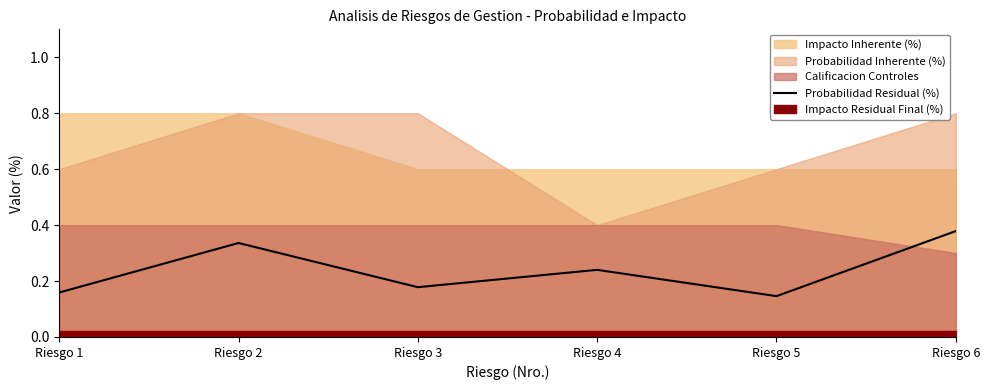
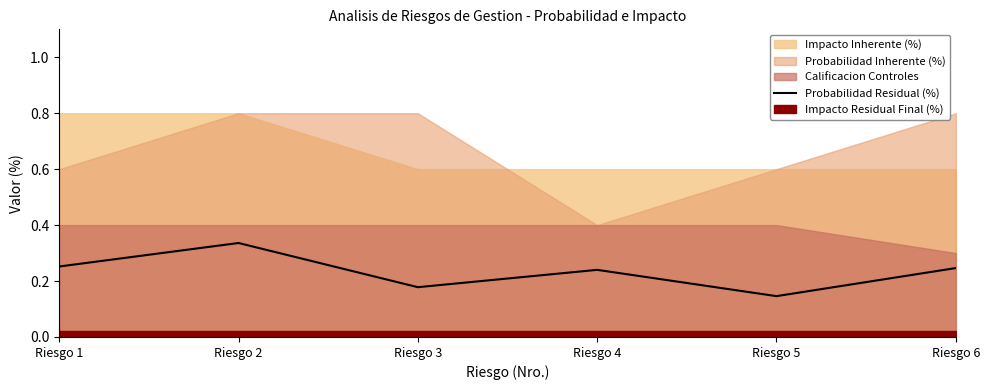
  {
    "Probabilidad Residual (%)": {
-     "Riesgo 1": 0.16,
+     "Riesgo 1": 0.25,
      "Riesgo 2": 0.34,
      "Riesgo 3": 0.18,
      "Riesgo 4": 0.24,
      "Riesgo 5": 0.15,
-     "Riesgo 6": 0.38
+     "Riesgo 6": 0.25
    }
  }
